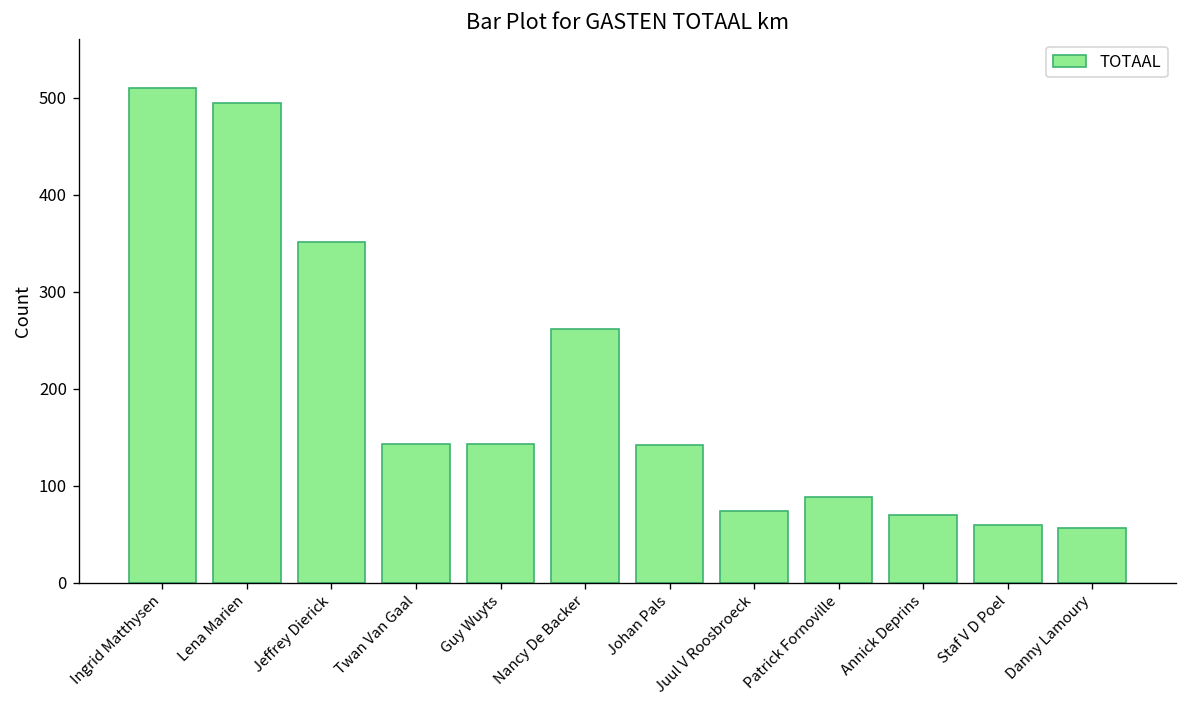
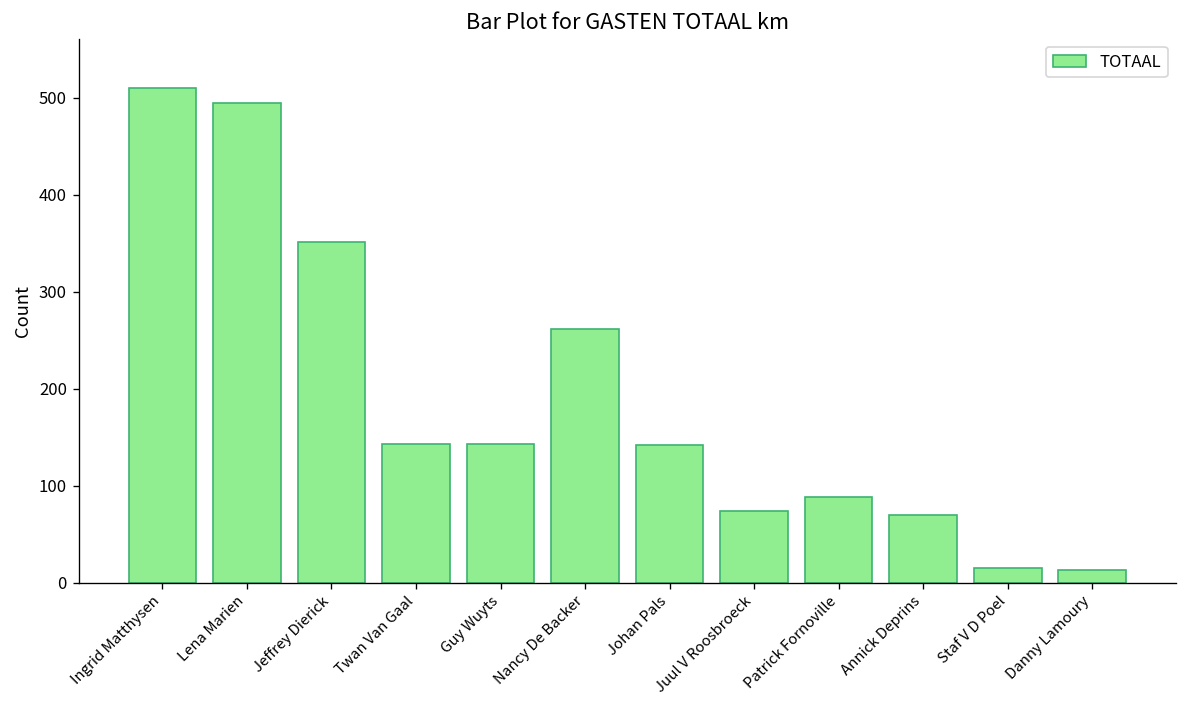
  {
    "Ingrid Matthysen": 510,
    "Lena Marien": 500,
    "Jeffrey Dierick": 350,
    "Twan Van Gaal": 140,
    "Guy Wuyts": 140,
    "Nancy De Backer": 260,
    "Johan Pals": 140,
    "Juul V Roosbroeck": 70,
    "Patrick Fornoville": 90,
    "Annick Deprins": 70,
-   "Staf V D Poel": 60,
-   "Danny Lamoury": 60
+   "Staf V D Poel": 20,
+   "Danny Lamoury": 10
  }
